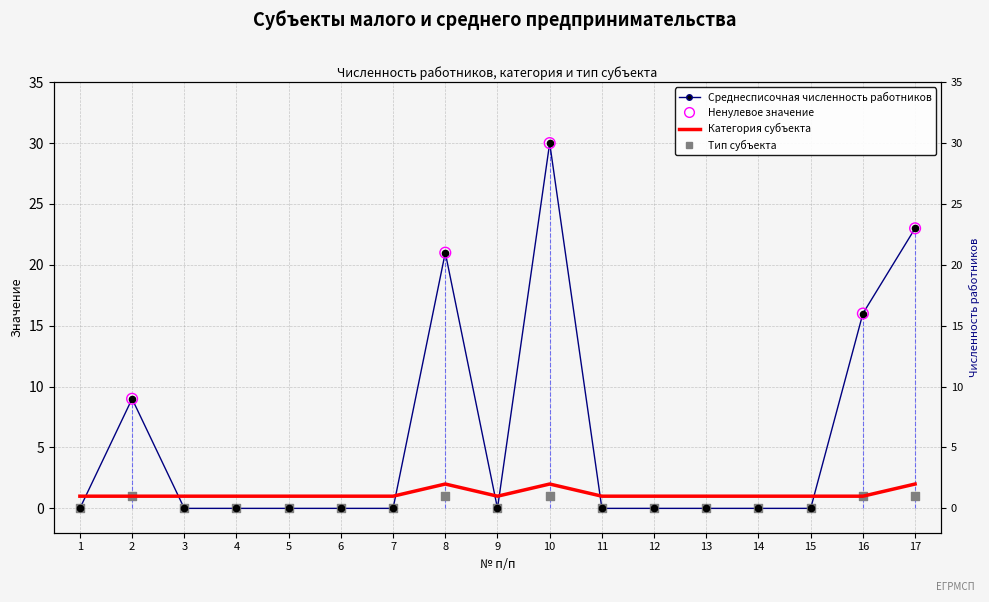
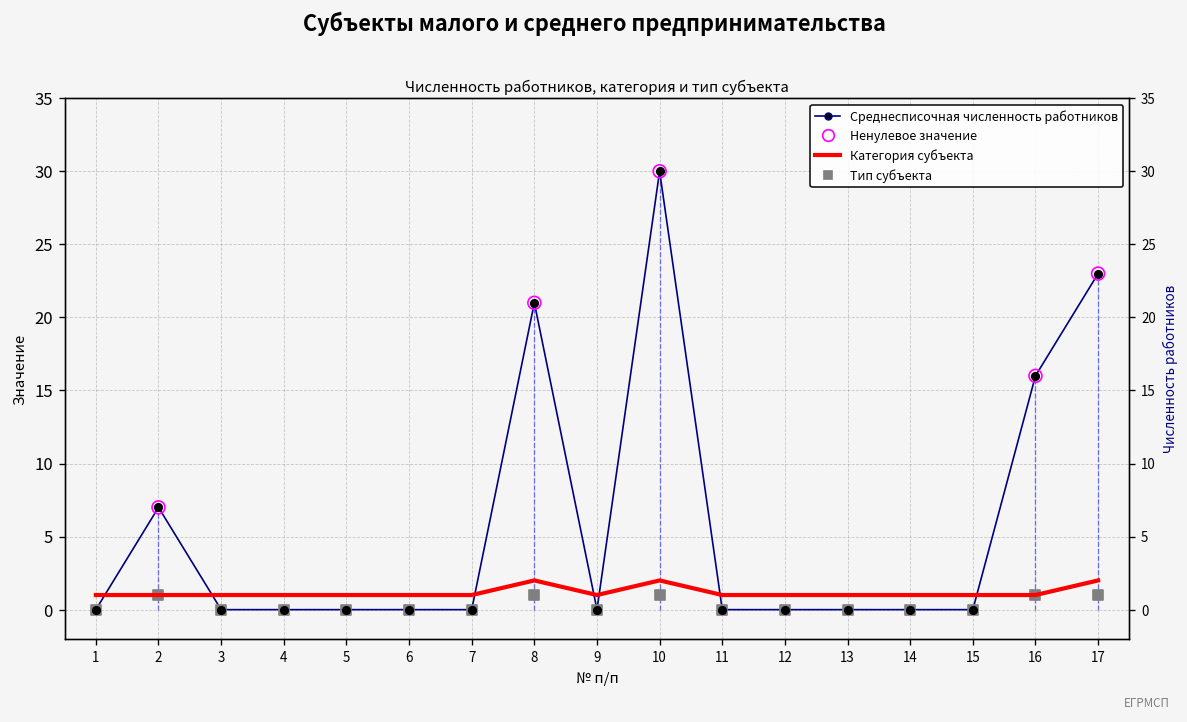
  {
    "Среднесписочная численность работников": {
-     "2": 9
+     "2": 7
    }
  }
